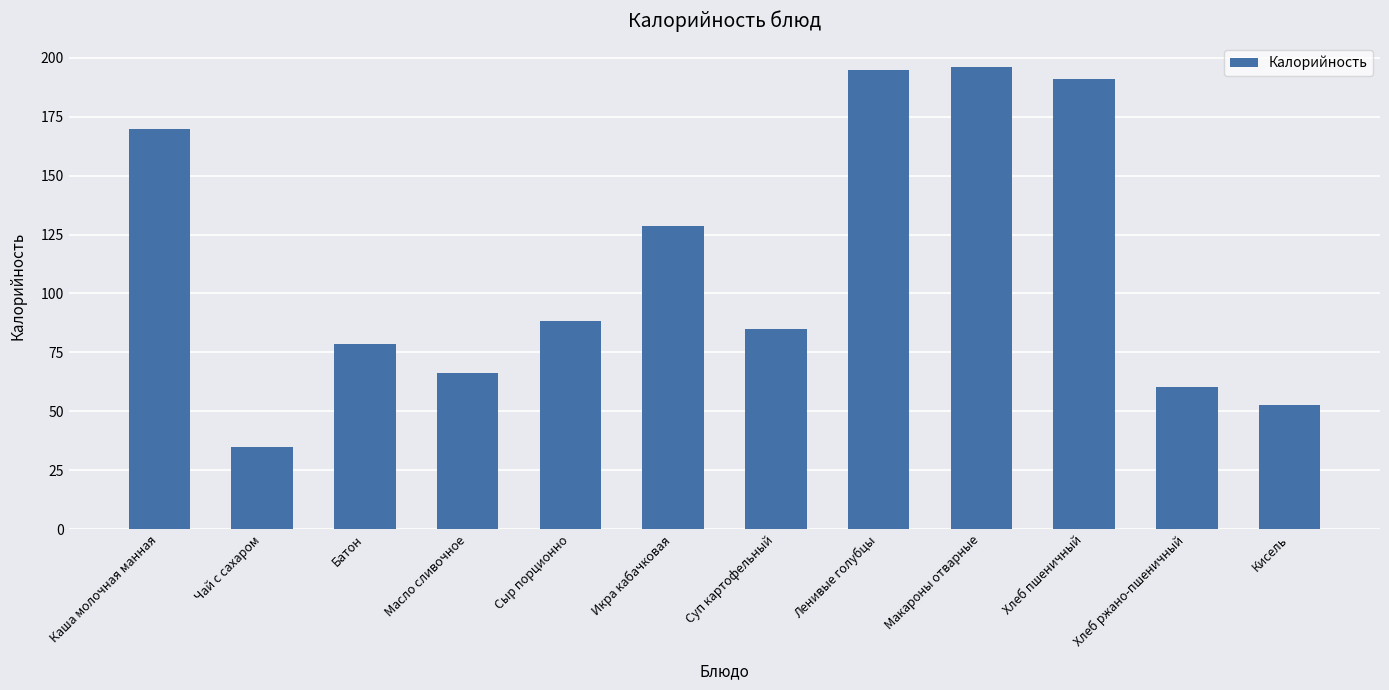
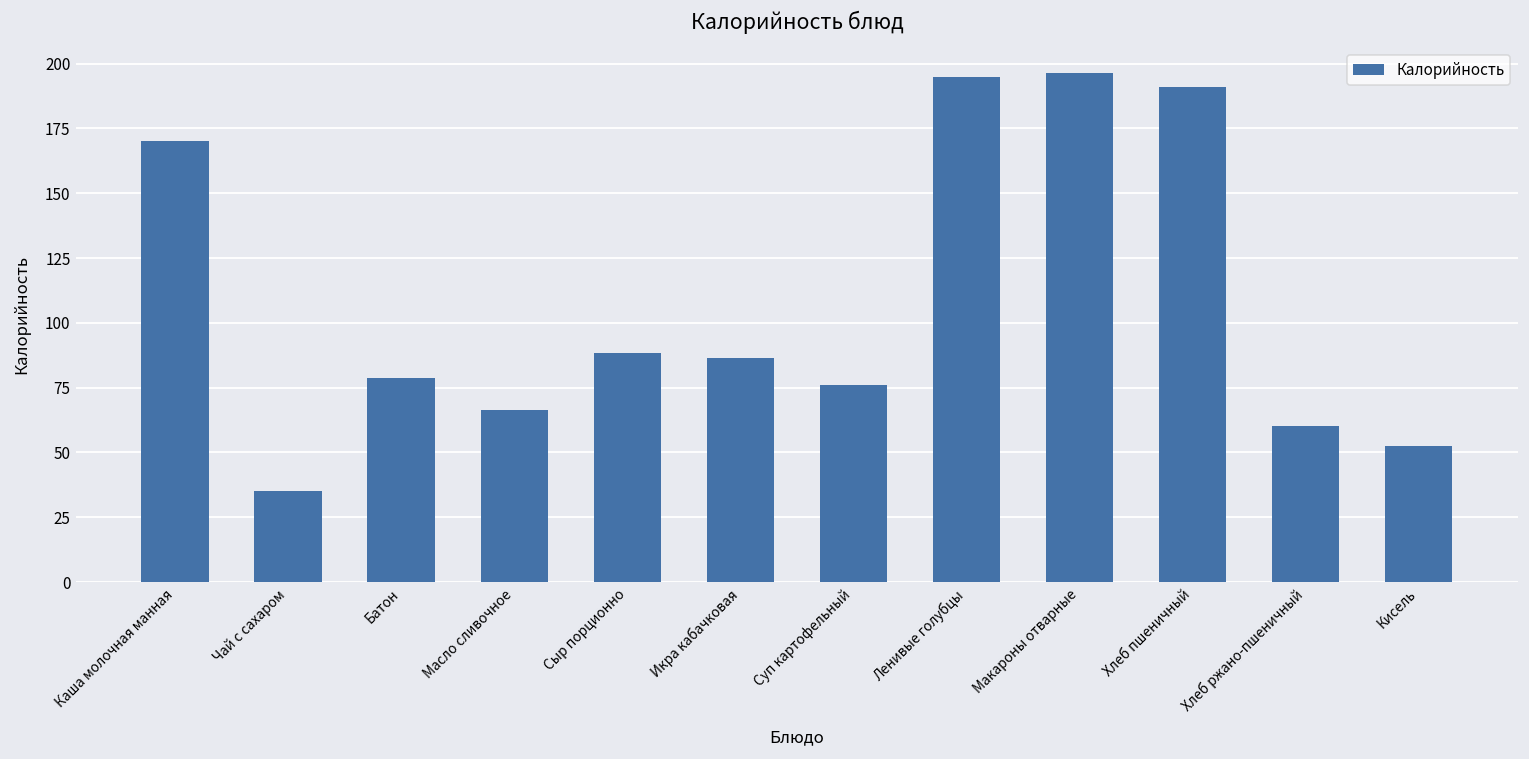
  {
    "Каша молочная манная": 170,
    "Чай с сахаром": 35,
    "Батон": 79,
    "Масло сливочное": 66,
    "Сыр порционно": 89,
-   "Икра кабачковая": 129,
-   "Суп картофельный": 85,
+   "Икра кабачковая": 86,
+   "Суп картофельный": 76,
    "Ленивые голубцы": 195,
    "Макароны отварные": 196,
    "Хлеб пшеничный": 191,
    "Хлеб ржано-пшеничный": 60,
    "Кисель": 53
  }
